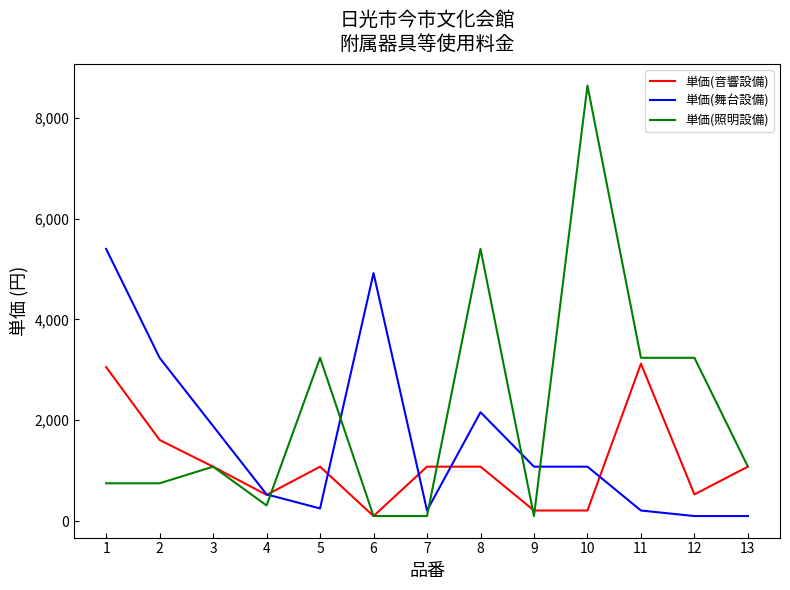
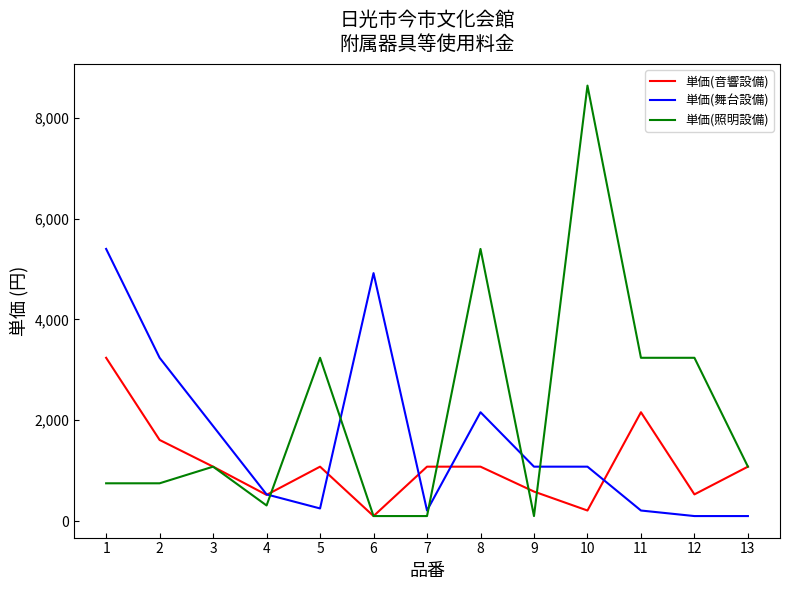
  {
    "単価(音響設備)": {
-     "1": "3,100",
+     "1": "3,200",
      "2": "1,600",
      "5": "1,100",
      "7": "1,100",
      "8": "1,100",
-     "9": "200",
+     "9": "600",
      "10": "200",
-     "11": "3,100",
+     "11": "2,200",
      "12": "500"
    },
    "単価(舞台設備)": {
      "1": "5,400",
      "2": "3,200",
      "3": "1,900",
      "5": "300",
      "6": "4,900",
      "7": "200",
      "8": "2,200",
      "9": "1,100",
      "10": "1,100",
      "11": "200",
      "12": "100",
      "13": "100"
    },
    "単価(照明設備)": {
      "1": "800",
      "2": "800",
      "4": "300",
      "5": "3,200",
      "7": "100",
      "8": "5,400",
      "9": "100",
      "10": "8,600",
      "11": "3,200",
      "12": "3,200"
    }
  }
